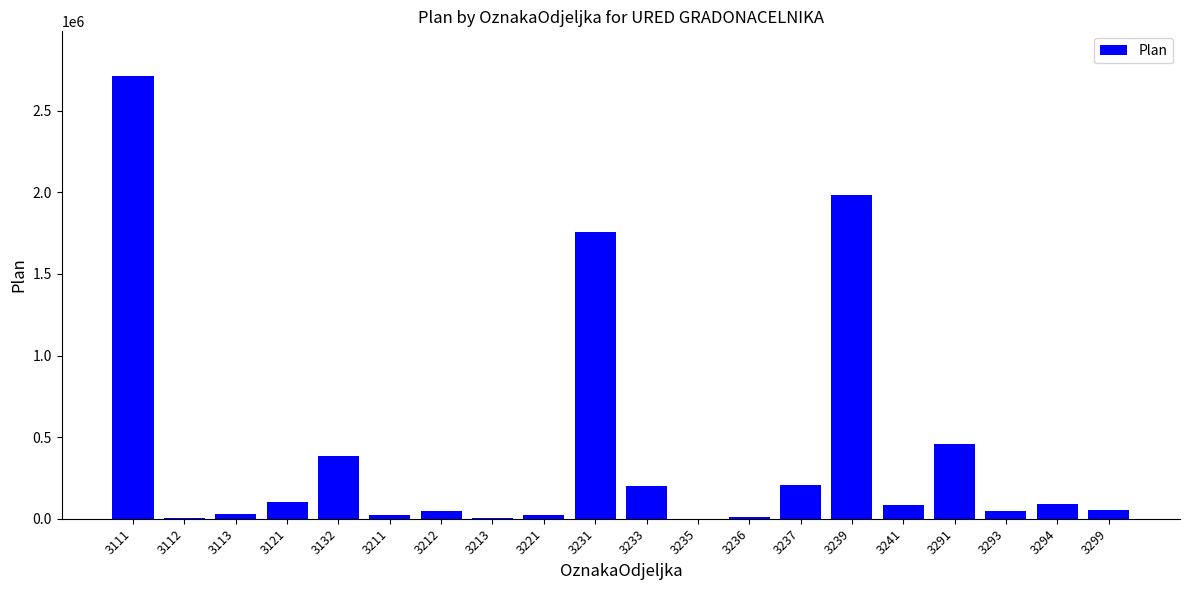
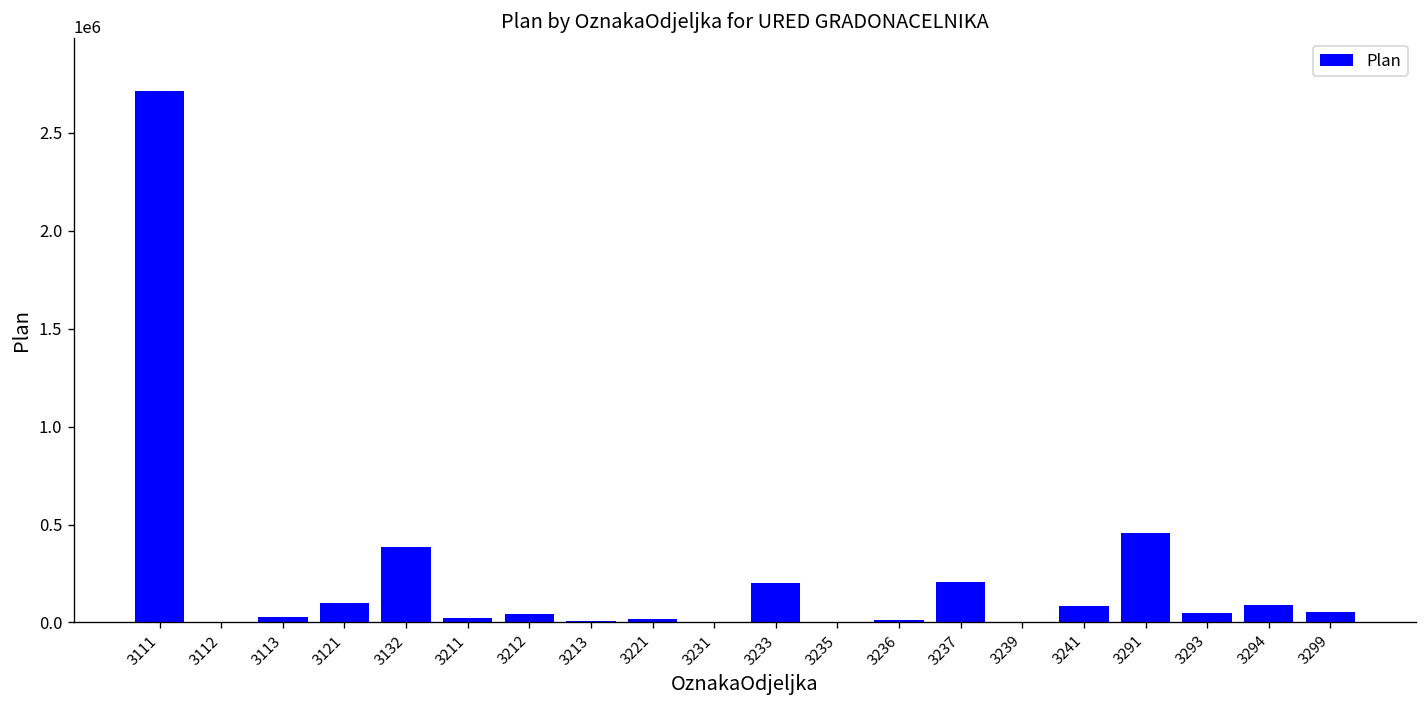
  {
    "3111": 2720000,
    "3113": 30000,
    "3121": 100000,
    "3132": 390000,
    "3211": 30000,
    "3212": 50000,
    "3221": 20000,
-   "3231": 1760000,
+   "3231": 0,
    "3233": 200000,
    "3237": 200000,
-   "3239": 1980000,
+   "3239": 0,
    "3241": 80000,
    "3291": 460000,
    "3293": 50000,
    "3294": 90000,
    "3299": 60000
  }
